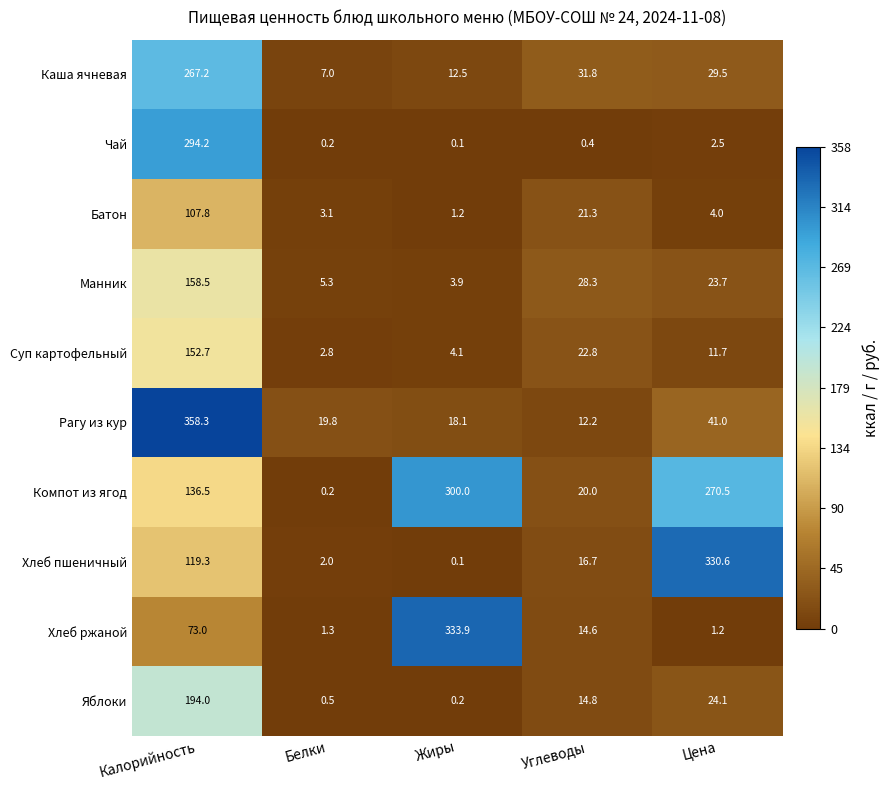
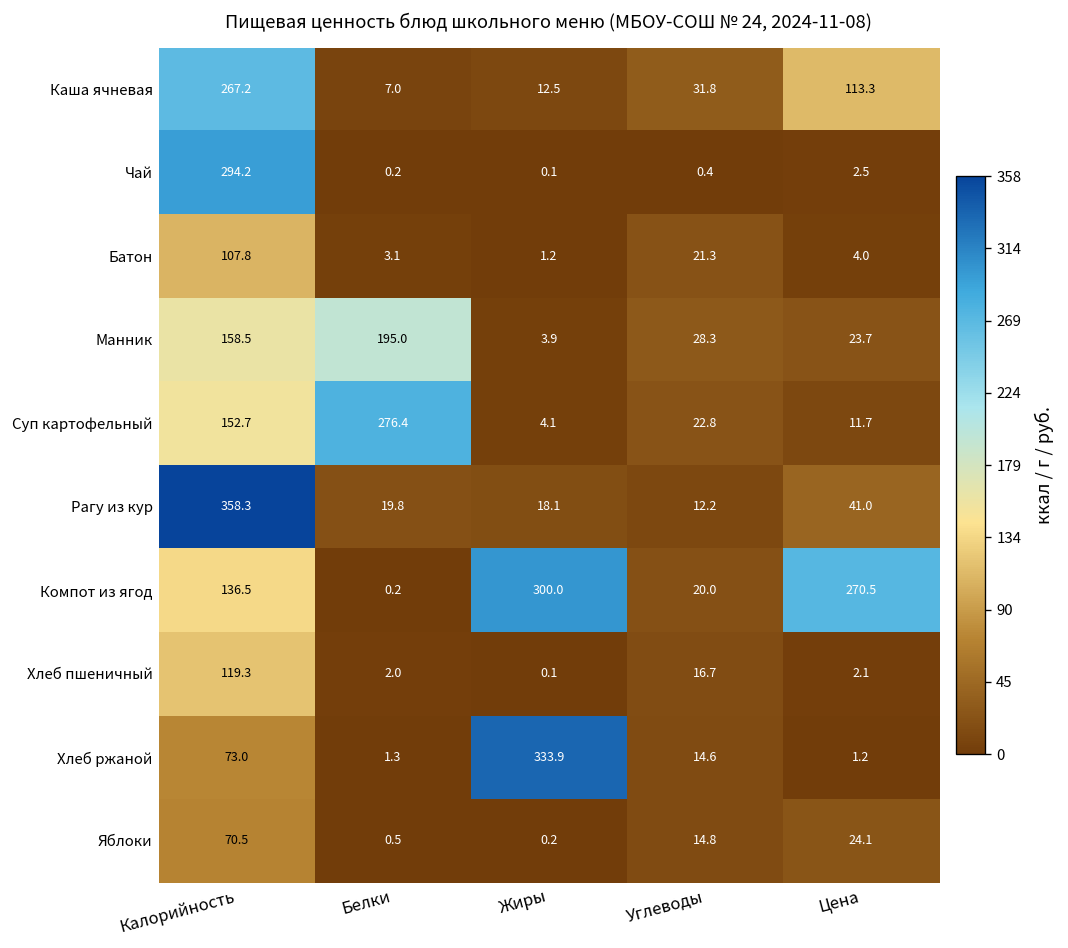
  {
    "Каша ячневая": {
      "Калорийность": 267.2,
      "Белки": 7.0,
      "Жиры": 12.5,
      "Углеводы": 31.8,
-     "Цена": 29.5
+     "Цена": 113.3
    },
    "Чай": {
      "Калорийность": 294.2,
      "Белки": 0.2,
      "Жиры": 0.1,
      "Углеводы": 0.4,
      "Цена": 2.5
    },
    "Батон": {
      "Калорийность": 107.8,
      "Белки": 3.1,
      "Жиры": 1.2,
      "Углеводы": 21.3,
      "Цена": 4.0
    },
    "Манник": {
      "Калорийность": 158.5,
-     "Белки": 5.3,
+     "Белки": 195.0,
      "Жиры": 3.9,
      "Углеводы": 28.3,
      "Цена": 23.7
    },
    "Суп картофельный": {
      "Калорийность": 152.7,
-     "Белки": 2.8,
+     "Белки": 276.4,
      "Жиры": 4.1,
      "Углеводы": 22.8,
      "Цена": 11.7
    },
    "Рагу из кур": {
      "Калорийность": 358.3,
      "Белки": 19.8,
      "Жиры": 18.1,
      "Углеводы": 12.2,
      "Цена": 41.0
    },
    "Компот из ягод": {
      "Калорийность": 136.5,
      "Белки": 0.2,
      "Жиры": 300.0,
      "Углеводы": 20.0,
      "Цена": 270.5
    },
    "Хлеб пшеничный": {
      "Калорийность": 119.3,
      "Белки": 2.0,
      "Жиры": 0.1,
      "Углеводы": 16.7,
-     "Цена": 330.6
+     "Цена": 2.1
    },
    "Хлеб ржаной": {
      "Калорийность": 73.0,
      "Белки": 1.3,
      "Жиры": 333.9,
      "Углеводы": 14.6,
      "Цена": 1.2
    },
    "Яблоки": {
-     "Калорийность": 194.0,
+     "Калорийность": 70.5,
      "Белки": 0.5,
      "Жиры": 0.2,
      "Углеводы": 14.8,
      "Цена": 24.1
    }
  }
